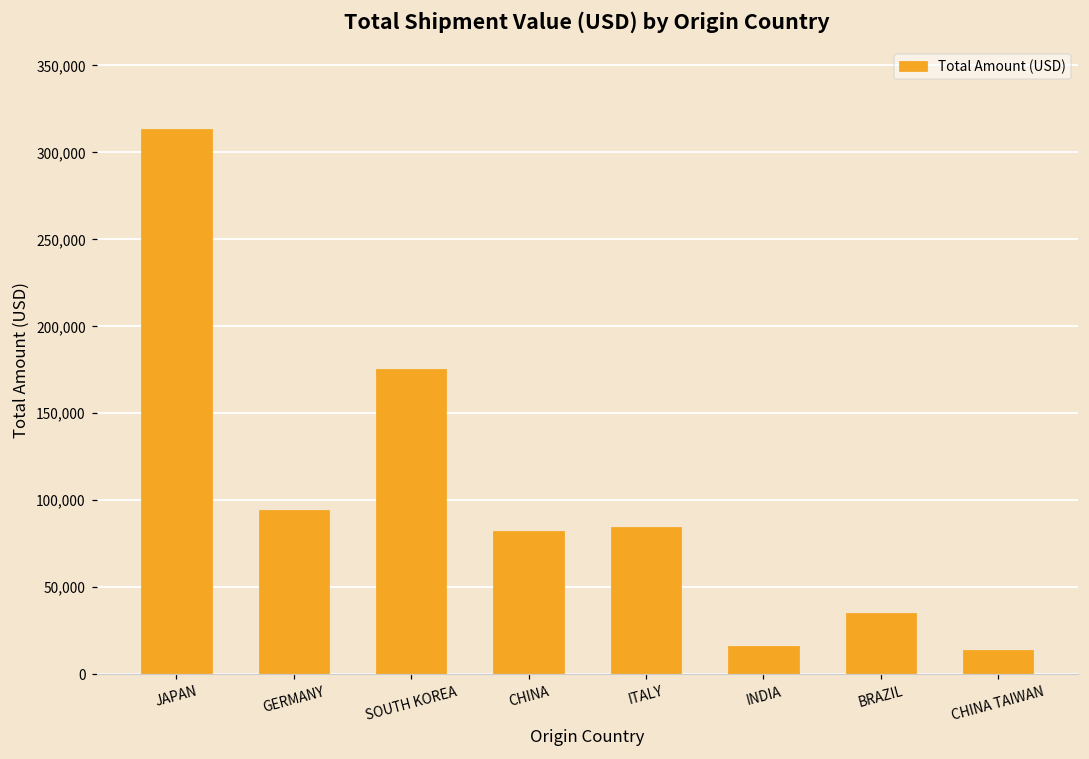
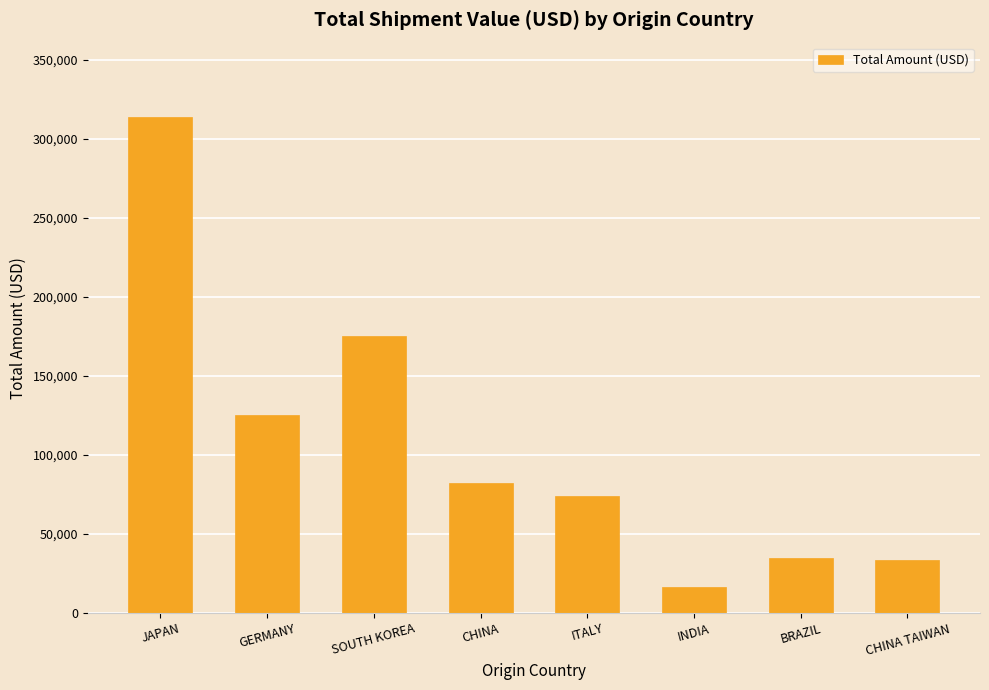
  {
    "JAPAN": "314,000",
-   "GERMANY": "94,000",
+   "GERMANY": "125,000",
    "SOUTH KOREA": "175,000",
    "CHINA": "82,000",
-   "ITALY": "85,000",
+   "ITALY": "74,000",
    "INDIA": "16,000",
    "BRAZIL": "35,000",
-   "CHINA TAIWAN": "14,000"
+   "CHINA TAIWAN": "33,000"
  }
